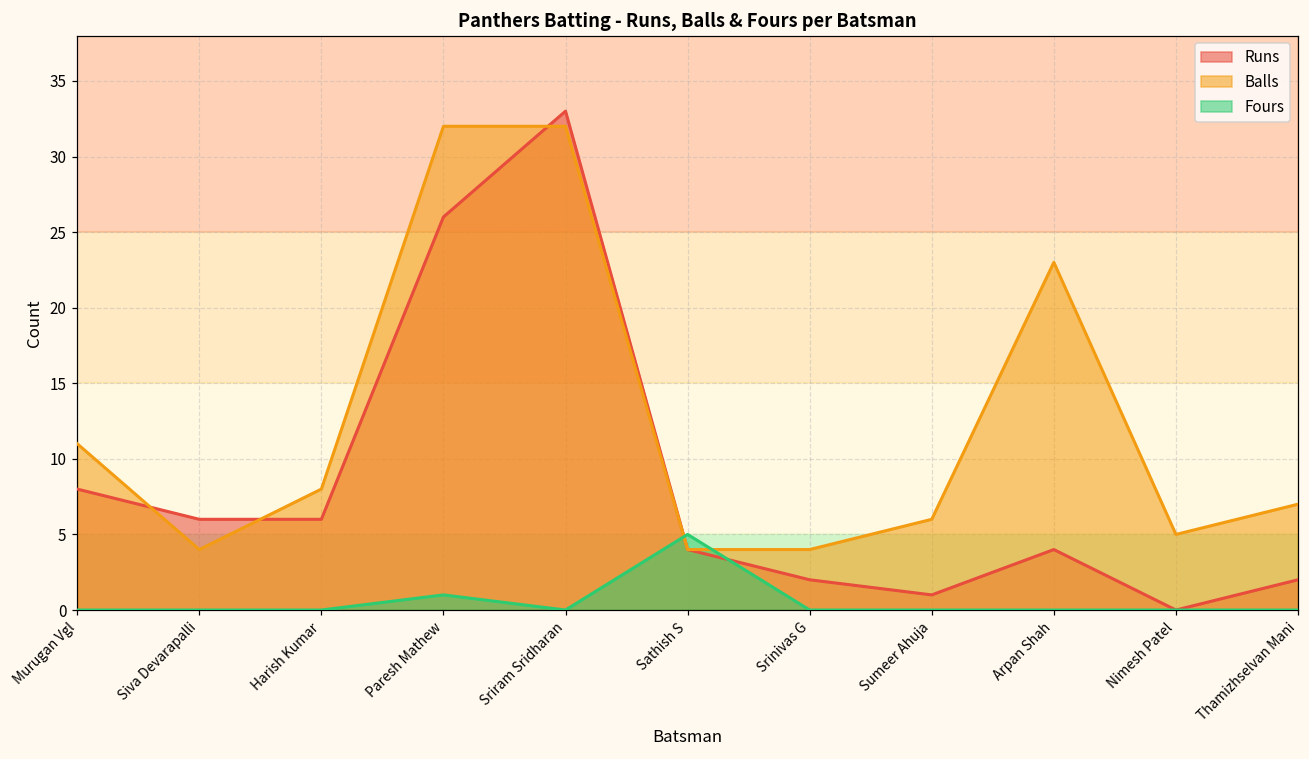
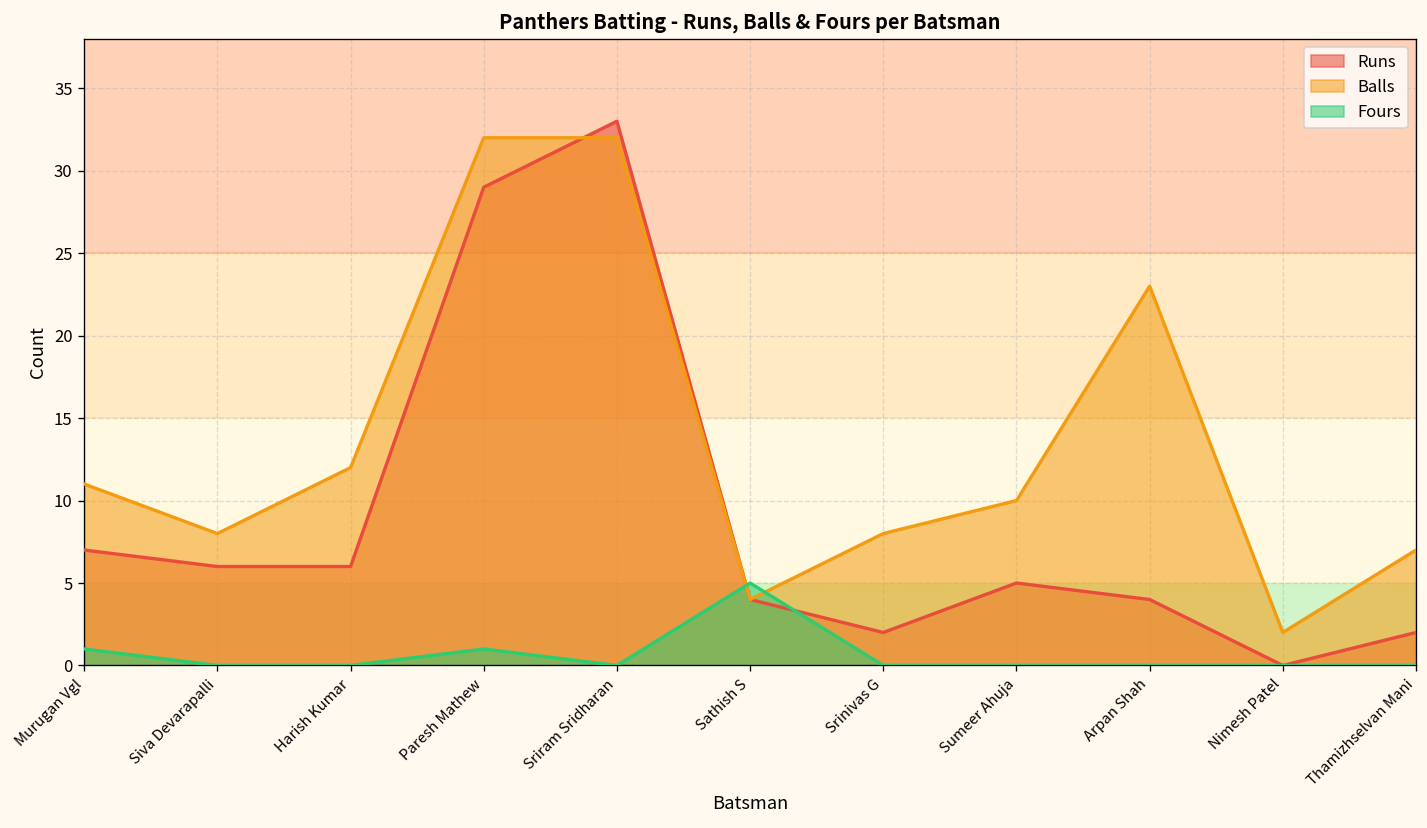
  {
    "Runs": {
-     "Murugan Vgl": 8,
+     "Murugan Vgl": 7,
      "Siva Devarapalli": 6,
      "Harish Kumar": 6,
-     "Paresh Mathew": 26,
+     "Paresh Mathew": 29,
      "Sriram Sridharan": 33,
      "Srinivas G": 2,
-     "Sumeer Ahuja": 1,
+     "Sumeer Ahuja": 5,
      "Arpan Shah": 4,
      "Thamizhselvan Mani": 2
    },
    "Balls": {
      "Murugan Vgl": 11,
-     "Siva Devarapalli": 4,
-     "Harish Kumar": 8,
+     "Siva Devarapalli": 8,
+     "Harish Kumar": 12,
      "Paresh Mathew": 32,
      "Sriram Sridharan": 32,
-     "Srinivas G": 4,
-     "Sumeer Ahuja": 6,
+     "Srinivas G": 8,
+     "Sumeer Ahuja": 10,
      "Arpan Shah": 23,
-     "Nimesh Patel": 5,
+     "Nimesh Patel": 2,
      "Thamizhselvan Mani": 7
    },
    "Fours": {
-     "Murugan Vgl": 0,
+     "Murugan Vgl": 1,
      "Siva Devarapalli": 0,
      "Harish Kumar": 0,
      "Paresh Mathew": 1,
      "Sriram Sridharan": 0,
      "Sathish S": 5,
      "Srinivas G": 0,
      "Sumeer Ahuja": 0,
      "Arpan Shah": 0,
      "Thamizhselvan Mani": 0
    }
  }
